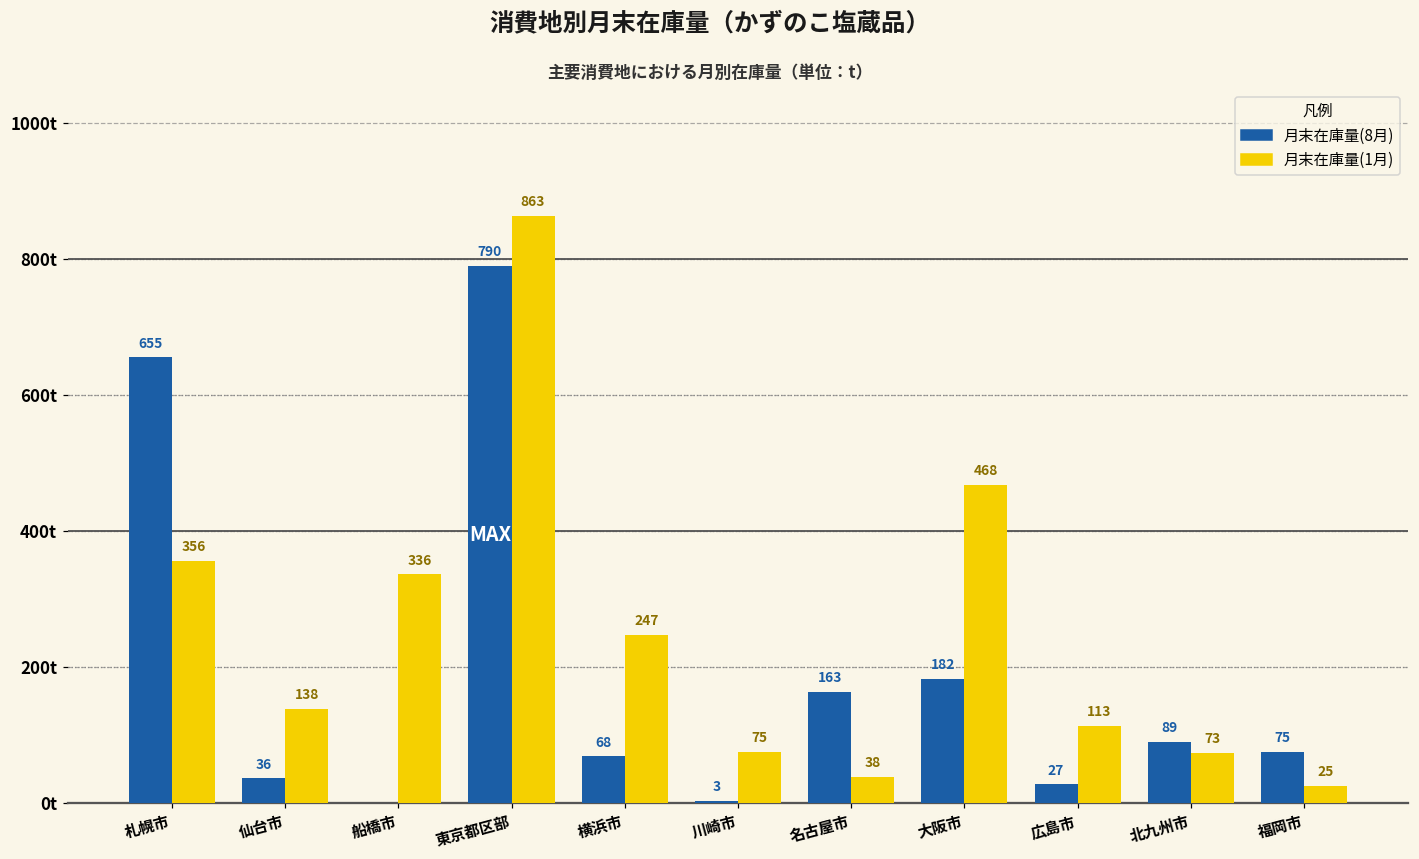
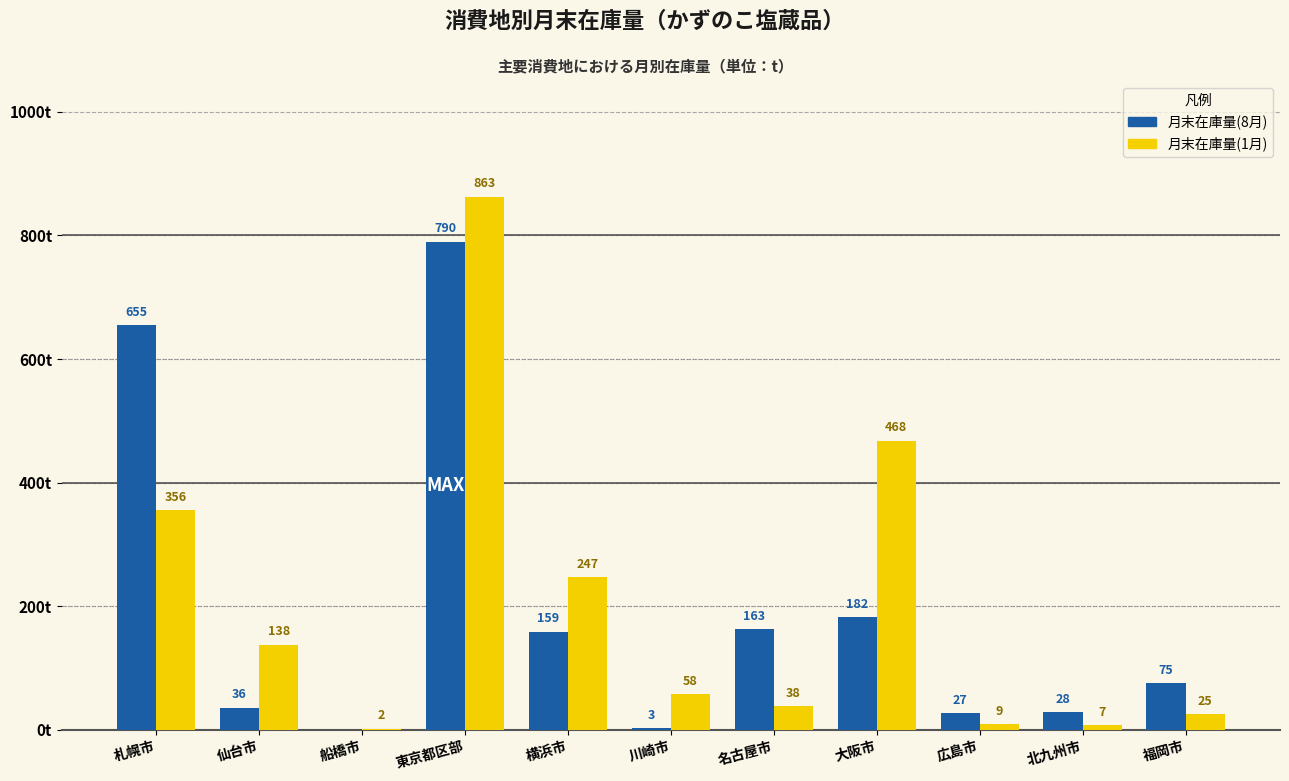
  {
    "月末在庫量(8月)": {
      "札幌市": 655,
      "仙台市": 36,
      "東京都区部": 790,
-     "横浜市": 68,
+     "横浜市": 159,
      "川崎市": 3,
      "名古屋市": 163,
      "大阪市": 182,
      "広島市": 27,
-     "北九州市": 89,
+     "北九州市": 28,
      "福岡市": 75
    },
    "月末在庫量(1月)": {
      "札幌市": 356,
      "仙台市": 138,
-     "船橋市": 336,
+     "船橋市": 2,
      "東京都区部": 863,
      "横浜市": 247,
-     "川崎市": 75,
+     "川崎市": 58,
      "名古屋市": 38,
      "大阪市": 468,
-     "広島市": 113,
-     "北九州市": 73,
+     "広島市": 9,
+     "北九州市": 7,
      "福岡市": 25
    }
  }
